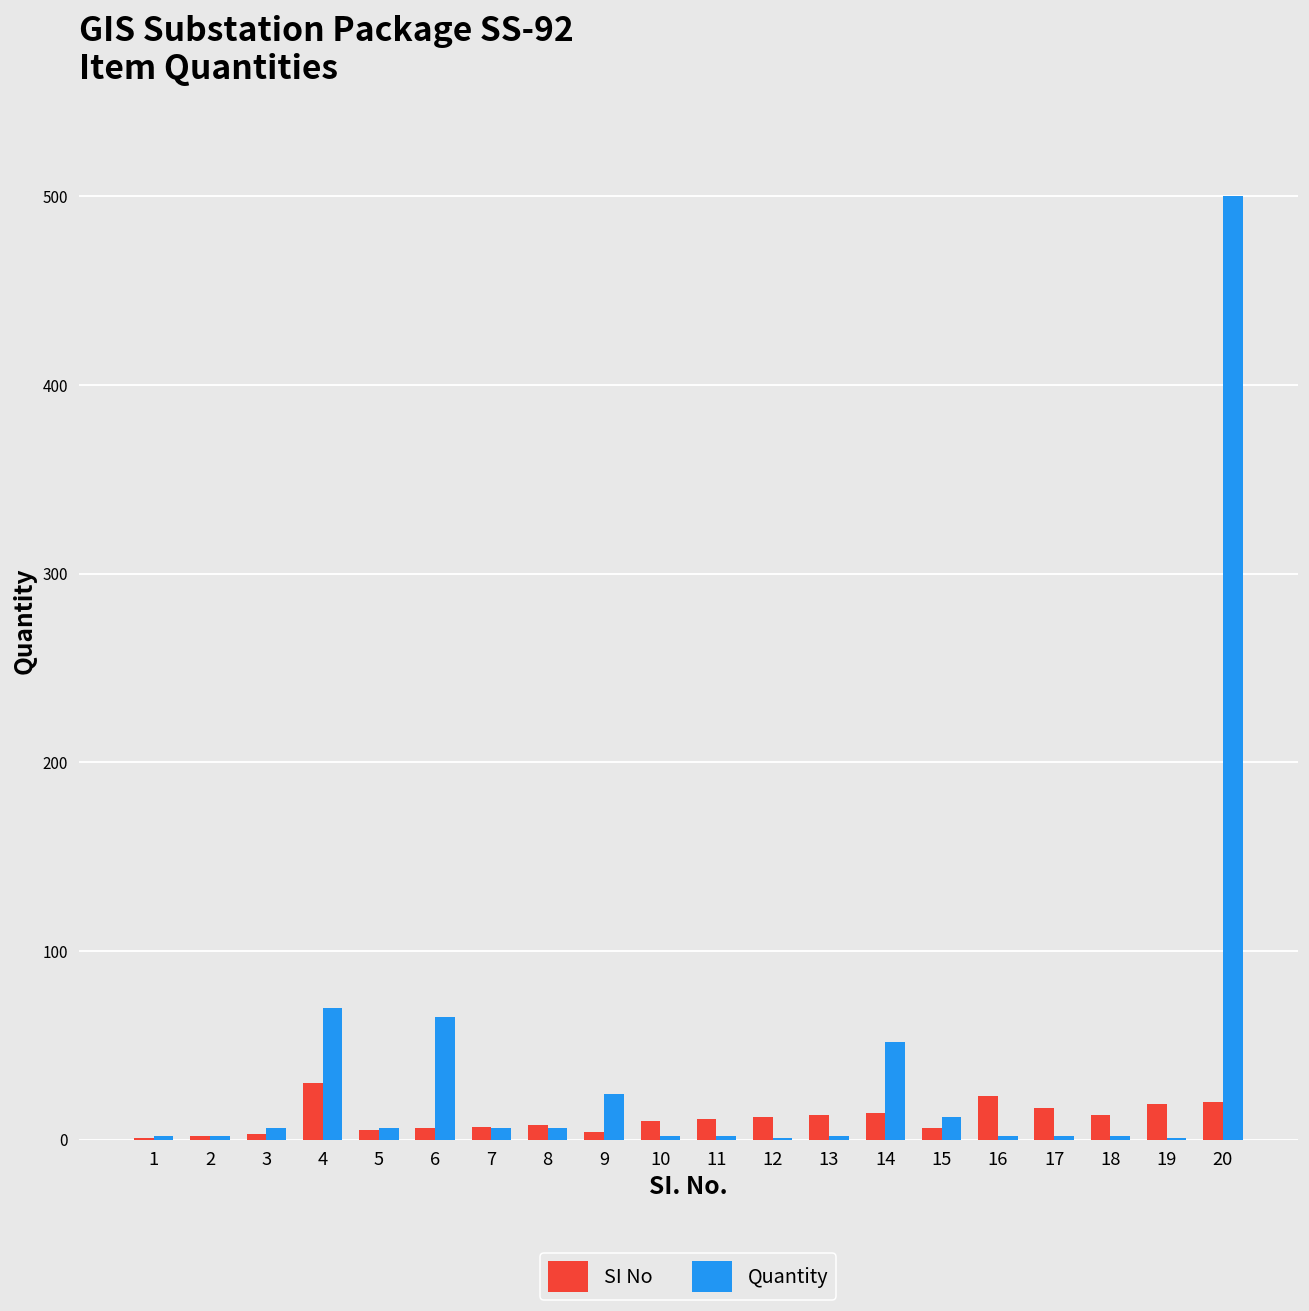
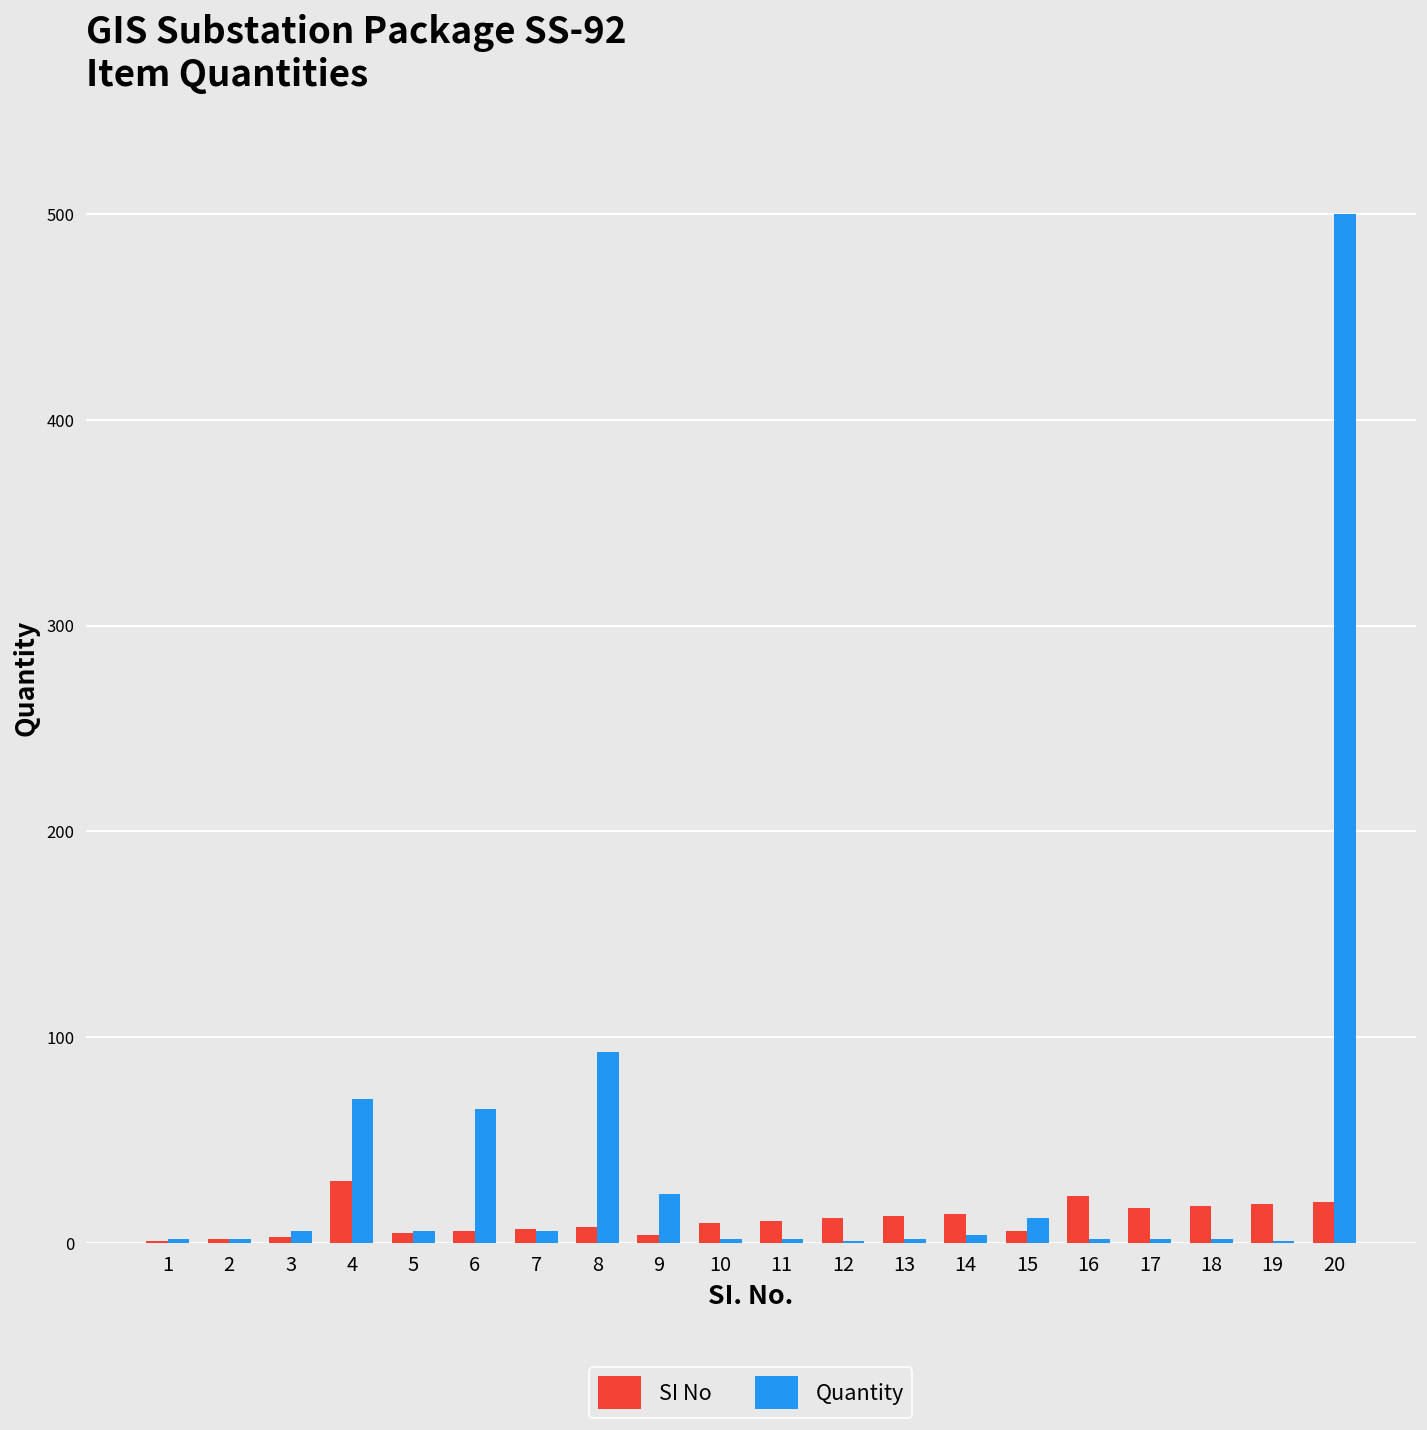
  {
    "SI No": {
      "2": 2,
      "3": 3,
      "4": 30,
      "5": 5,
      "6": 6,
      "7": 7,
      "8": 8,
      "9": 4,
      "10": 10,
      "11": 11,
      "12": 12,
      "13": 13,
      "14": 14,
      "15": 6,
      "16": 23,
      "17": 17,
-     "18": 13,
+     "18": 18,
      "19": 19,
      "20": 20
    },
    "Quantity": {
      "1": 2,
      "2": 2,
      "3": 6,
      "4": 70,
      "5": 6,
      "6": 65,
      "7": 6,
-     "8": 6,
+     "8": 93,
      "9": 24,
      "10": 2,
      "11": 2,
      "13": 2,
-     "14": 52,
+     "14": 4,
      "15": 12,
      "16": 2,
      "17": 2,
      "18": 2,
      "20": 500
    }
  }
